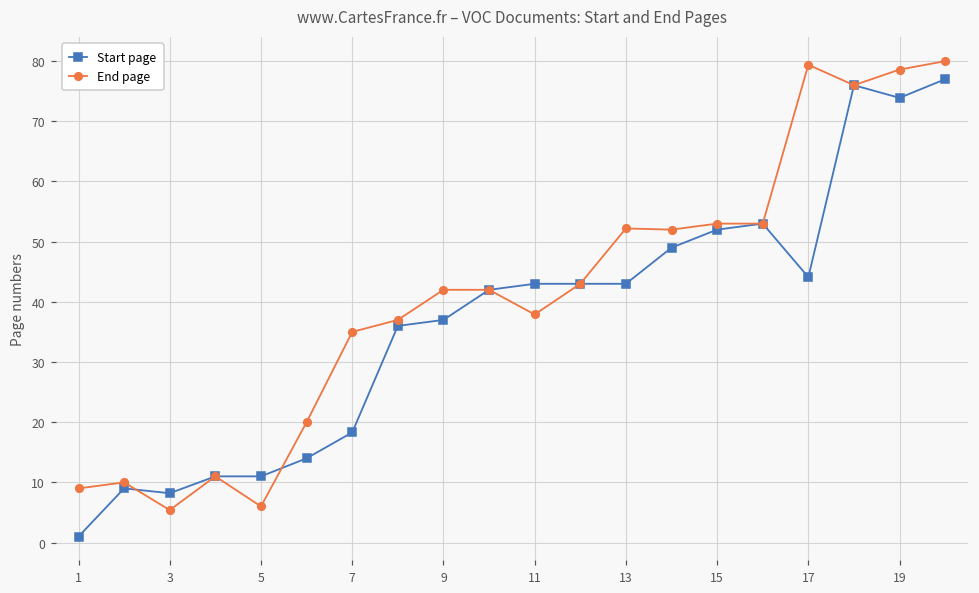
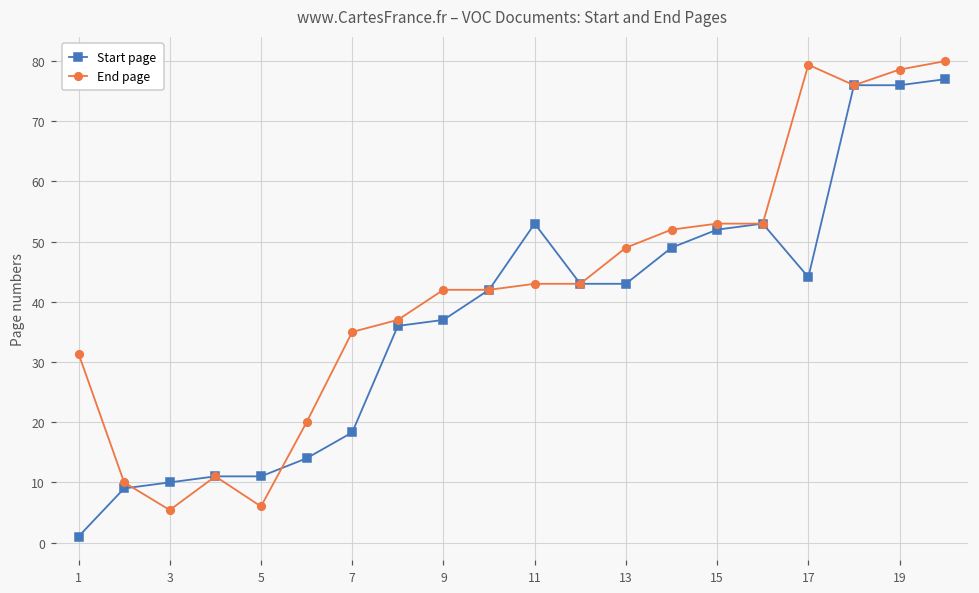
  {
    "Start page": {
      "1": 1,
-     "3": 8,
+     "3": 10,
      "5": 11,
      "7": 18,
      "9": 37,
-     "11": 43,
+     "11": 53,
      "13": 43,
      "15": 52,
      "17": 44,
-     "19": 74
+     "19": 76
    },
    "End page": {
-     "1": 9,
+     "1": 31,
      "3": 5,
      "5": 6,
      "7": 35,
      "9": 42,
-     "11": 38,
-     "13": 52,
+     "11": 43,
+     "13": 49,
      "15": 53,
      "17": 79,
      "19": 79
    }
  }
